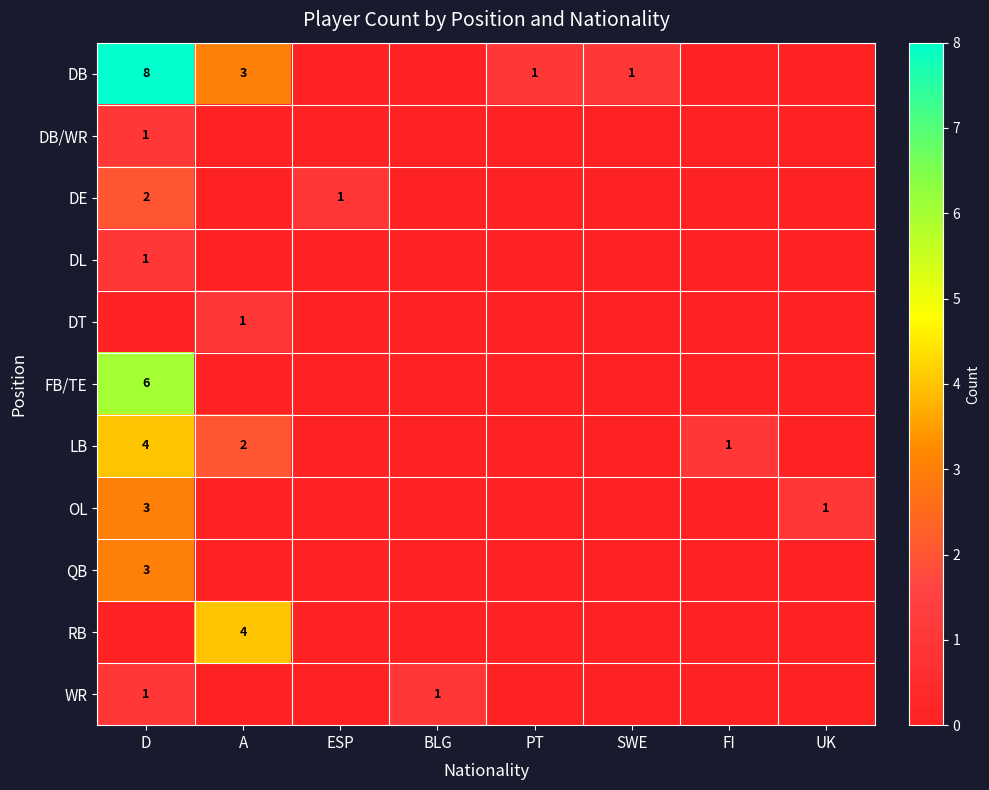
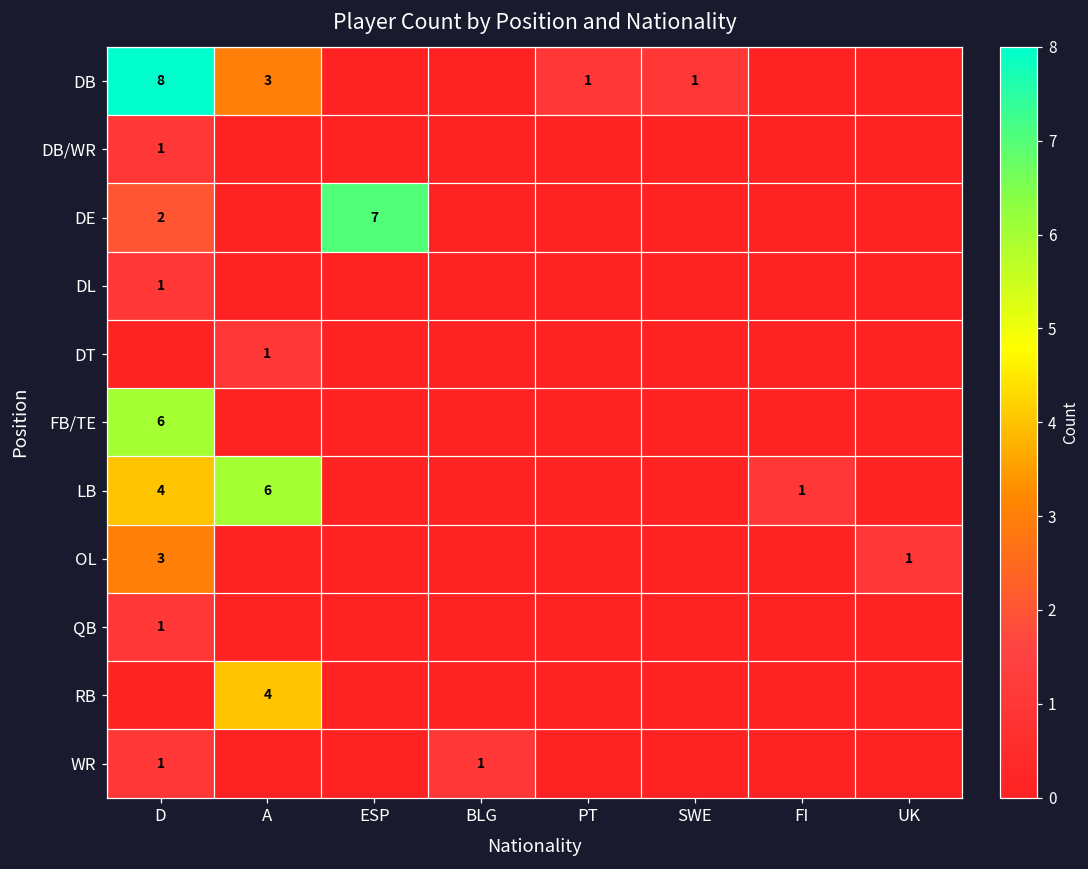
  {
    "DB": {
      "D": 8,
      "A": 3,
      "PT": 1,
      "SWE": 1
    },
    "DB/WR": {
      "D": 1
    },
    "DE": {
      "D": 2,
-     "ESP": 1
+     "ESP": 7
    },
    "DL": {
      "D": 1
    },
    "DT": {
      "A": 1
    },
    "FB/TE": {
      "D": 6
    },
    "LB": {
      "D": 4,
-     "A": 2,
+     "A": 6,
      "FI": 1
    },
    "OL": {
      "D": 3,
      "UK": 1
    },
    "QB": {
-     "D": 3
+     "D": 1
    },
    "RB": {
      "A": 4
    },
    "WR": {
      "D": 1,
      "BLG": 1
    }
  }
